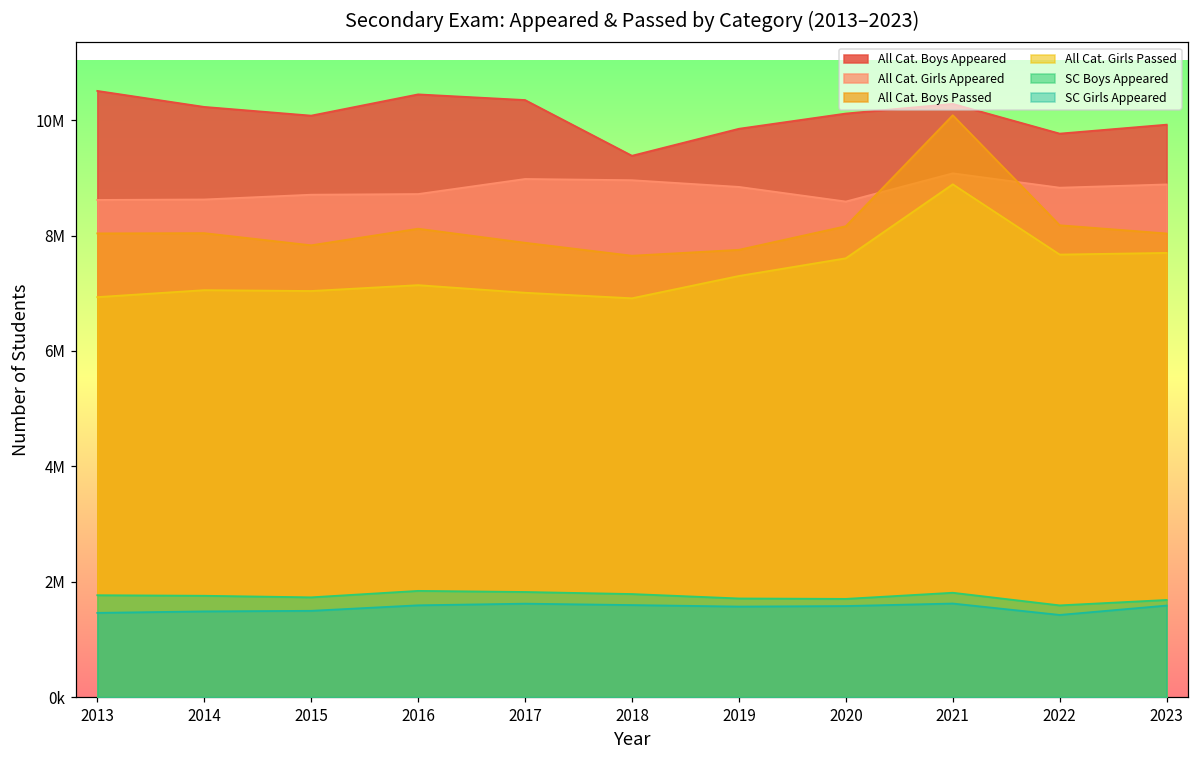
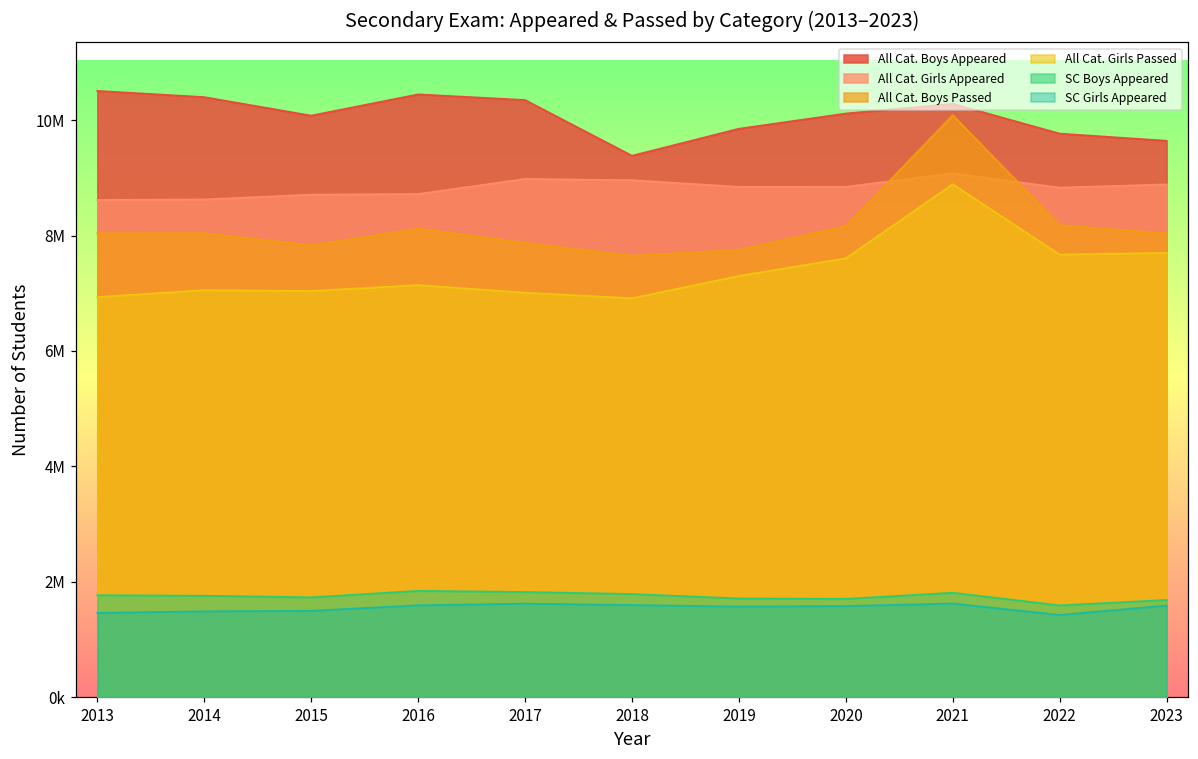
  {
    "All Cat. Boys Appeared": {
      "2013": 10500000,
-     "2014": 10200000,
+     "2014": 10400000,
      "2015": 10100000,
      "2016": 10400000,
      "2017": 10300000,
      "2018": 9400000,
      "2019": 9900000,
      "2020": 10100000,
      "2021": 10300000,
      "2022": 9800000,
-     "2023": 9900000
+     "2023": 9600000
    },
    "All Cat. Girls Appeared": {
      "2013": 8600000,
      "2014": 8600000,
      "2015": 8700000,
      "2016": 8700000,
      "2017": 9000000,
      "2018": 9000000,
      "2019": 8800000,
-     "2020": 8600000,
+     "2020": 8800000,
      "2021": 9100000,
      "2022": 8800000,
      "2023": 8900000
    }
  }
